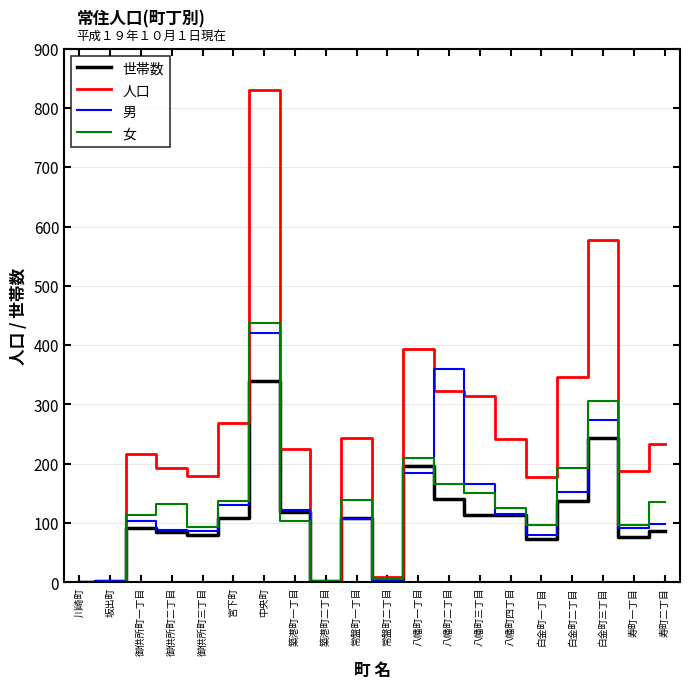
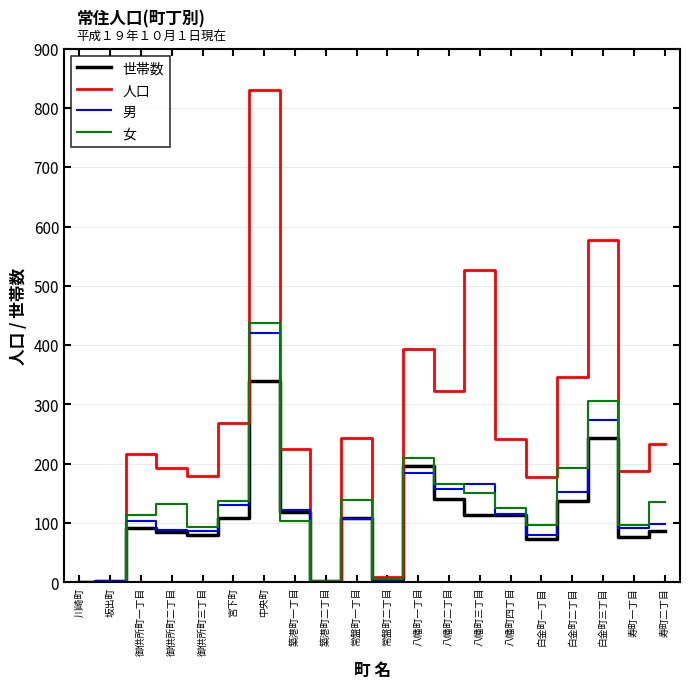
  {
    "世帯数": {
      "御供所町一丁目": 90,
      "御供所町三丁目": 80,
      "宮下町": 110,
      "中央町": 340,
      "八幡町一丁目": 200,
      "八幡町二丁目": 140,
      "八幡町三丁目": 110,
      "白金町一丁目": 70,
      "白金町二丁目": 140,
      "白金町三丁目": 240,
      "寿町一丁目": 80,
      "寿町二丁目": 90
    },
    "人口": {
      "御供所町一丁目": 220,
      "御供所町二丁目": 190,
      "御供所町三丁目": 180,
      "宮下町": 270,
      "中央町": 830,
      "築港町一丁目": 230,
      "常盤町一丁目": 240,
      "八幡町一丁目": 390,
      "八幡町二丁目": 320,
-     "八幡町三丁目": 320,
+     "八幡町三丁目": 530,
      "八幡町四丁目": 240,
      "白金町一丁目": 180,
      "白金町二丁目": 350,
      "白金町三丁目": 580,
      "寿町一丁目": 190,
      "寿町二丁目": 230
    },
    "男": {
      "御供所町一丁目": 100,
      "御供所町三丁目": 90,
      "宮下町": 130,
      "中央町": 420,
      "八幡町一丁目": 180,
-     "八幡町二丁目": 360,
+     "八幡町二丁目": 160,
      "八幡町三丁目": 170,
      "白金町一丁目": 80,
      "白金町二丁目": 150,
      "白金町三丁目": 270,
      "寿町二丁目": 100
    },
    "女": {
      "御供所町一丁目": 110,
      "御供所町二丁目": 130,
      "御供所町三丁目": 90,
      "宮下町": 140,
      "中央町": 440,
      "築港町一丁目": 100,
      "常盤町一丁目": 140,
      "八幡町一丁目": 210,
      "八幡町二丁目": 170,
      "八幡町三丁目": 150,
      "八幡町四丁目": 130,
      "白金町一丁目": 100,
      "白金町二丁目": 190,
      "白金町三丁目": 310,
      "寿町二丁目": 140
    }
  }
